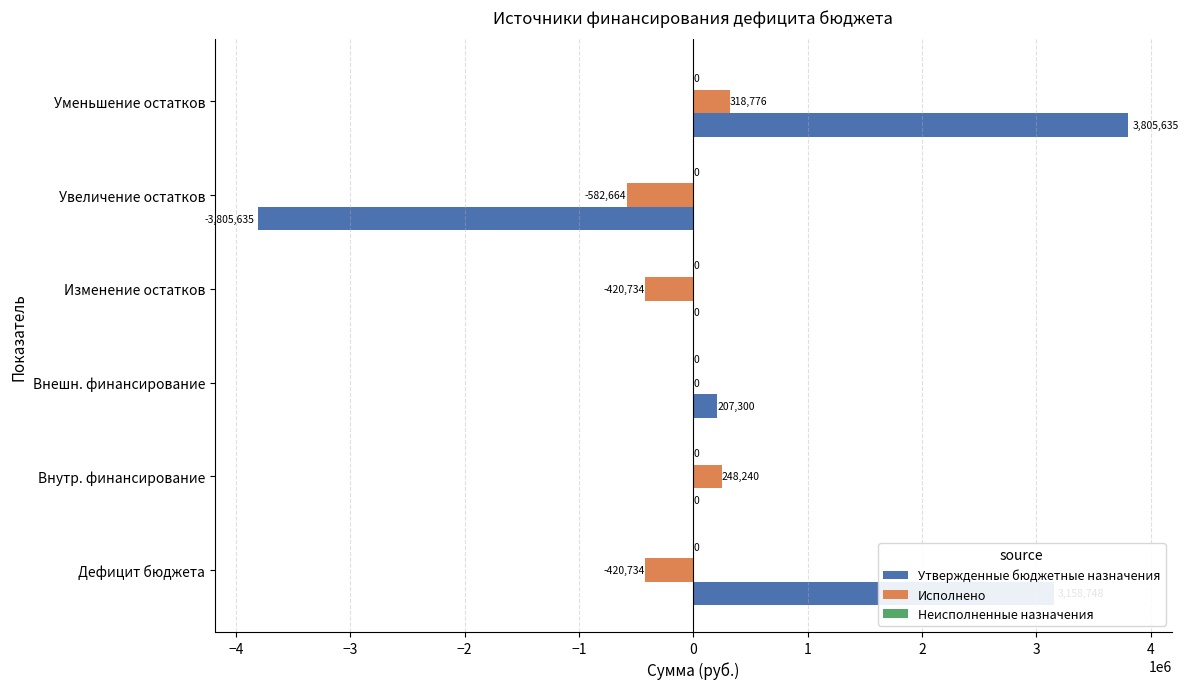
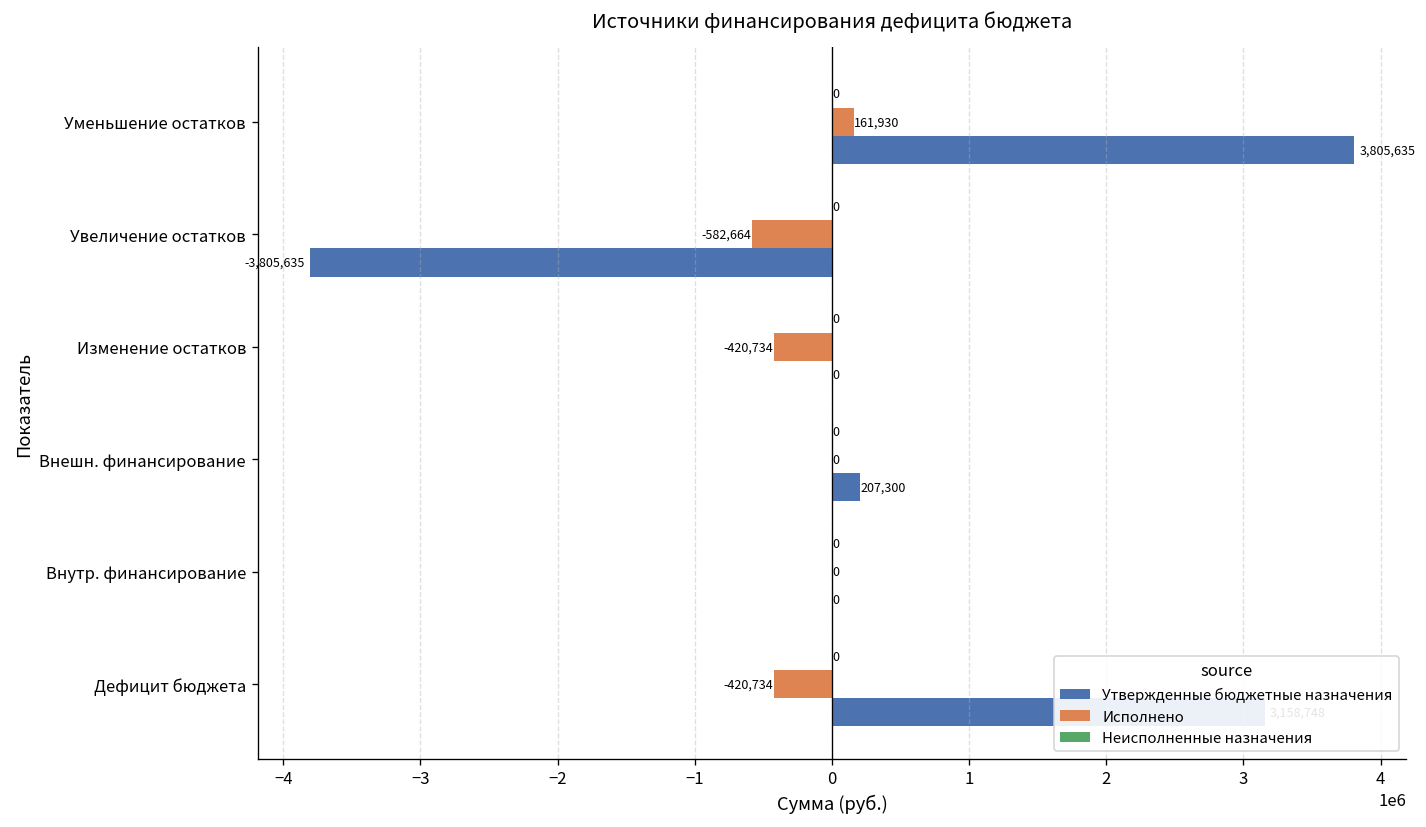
  {
    "Утвержденные бюджетные назначения": {
      "Уменьшение остатков": "3,805,635",
      "Увеличение остатков": "-3,805,635",
      "Изменение остатков": "0",
      "Внешн. финансирование": "207,300",
      "Внутр. финансирование": "0"
    },
    "Исполнено": {
-     "Уменьшение остатков": "318,776",
+     "Уменьшение остатков": "161,930",
      "Увеличение остатков": "-582,664",
      "Изменение остатков": "-420,734",
      "Внешн. финансирование": "0",
-     "Внутр. финансирование": "248,240",
+     "Внутр. финансирование": "0",
      "Дефицит бюджета": "-420,734"
    },
    "Неисполненные назначения": {
      "Уменьшение остатков": "0",
      "Увеличение остатков": "0",
      "Изменение остатков": "0",
      "Внешн. финансирование": "0",
      "Внутр. финансирование": "0",
      "Дефицит бюджета": "0"
    }
  }
